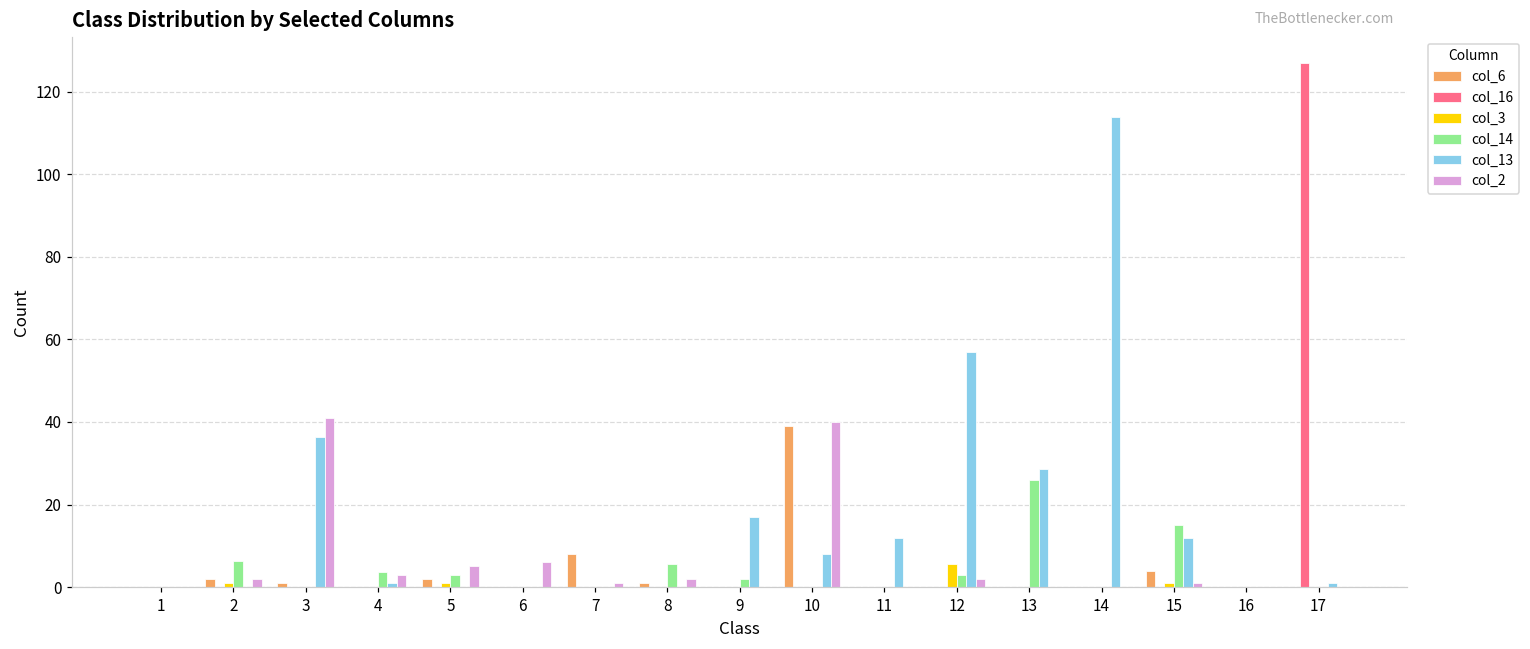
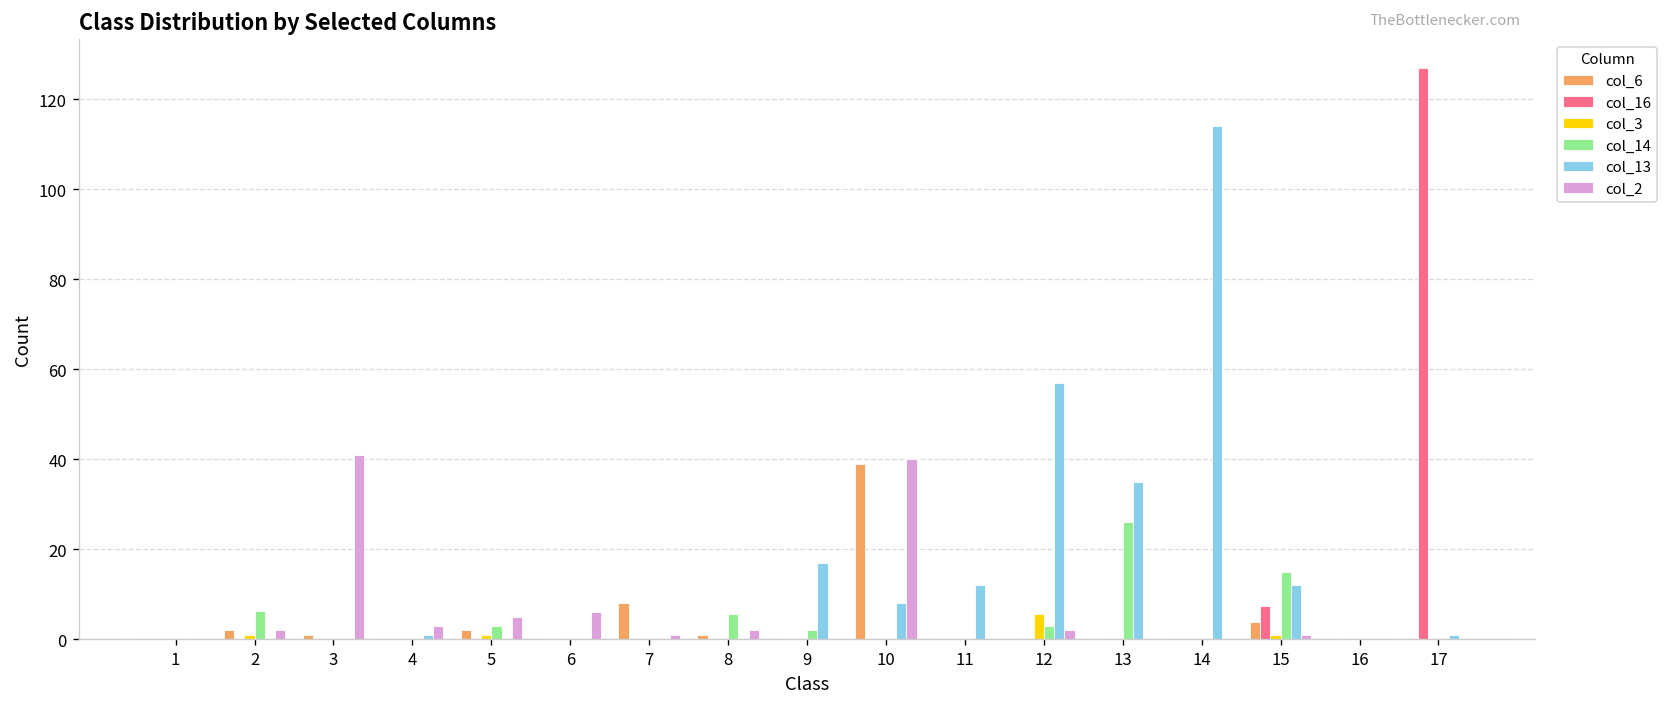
  {
    "col_6": {
      "1": 0,
      "2": 2,
      "3": 1,
      "4": 0,
      "5": 2,
      "6": 0,
      "7": 8,
      "8": 1,
      "9": 0,
      "10": 39,
      "11": 0,
      "12": 0,
      "13": 0,
      "14": 0,
      "15": 4,
      "16": 0,
      "17": 0
    },
    "col_16": {
      "1": 0,
      "2": 0,
      "3": 0,
      "4": 0,
      "5": 0,
      "6": 0,
      "7": 0,
      "8": 0,
      "9": 0,
      "10": 0,
      "11": 0,
      "12": 0,
      "13": 0,
      "14": 0,
-     "15": 0,
+     "15": 8,
      "16": 0,
      "17": 127
    },
    "col_3": {
      "1": 0,
      "2": 1,
      "3": 0,
      "4": 0,
      "5": 1,
      "6": 0,
      "7": 0,
      "8": 0,
      "9": 0,
      "10": 0,
      "11": 0,
      "12": 6,
      "13": 0,
      "14": 0,
      "15": 1,
      "16": 0,
      "17": 0
    },
    "col_14": {
      "1": 0,
      "2": 6,
      "3": 0,
-     "4": 4,
+     "4": 0,
      "5": 3,
      "6": 0,
      "7": 0,
      "8": 6,
      "9": 2,
      "10": 0,
      "11": 0,
      "12": 3,
      "13": 26,
      "14": 0,
      "15": 15,
      "16": 0,
      "17": 0
    },
    "col_13": {
      "1": 0,
      "2": 0,
-     "3": 36,
+     "3": 0,
      "4": 1,
      "5": 0,
      "6": 0,
      "7": 0,
      "8": 0,
      "9": 17,
      "10": 8,
      "11": 12,
      "12": 57,
-     "13": 29,
+     "13": 35,
      "14": 114,
      "15": 12,
      "16": 0,
      "17": 1
    },
    "col_2": {
      "1": 0,
      "2": 2,
      "3": 41,
      "4": 3,
      "5": 5,
      "6": 6,
      "7": 1,
      "8": 2,
      "9": 0,
      "10": 40,
      "11": 0,
      "12": 2,
      "13": 0,
      "14": 0,
      "15": 1,
      "16": 0,
      "17": 0
    }
  }
